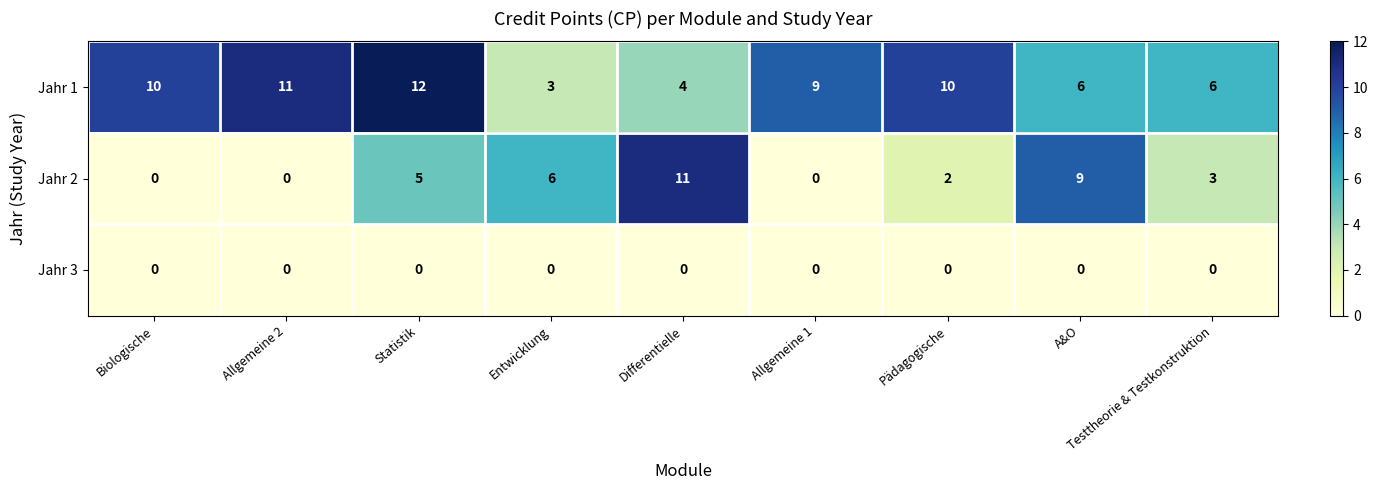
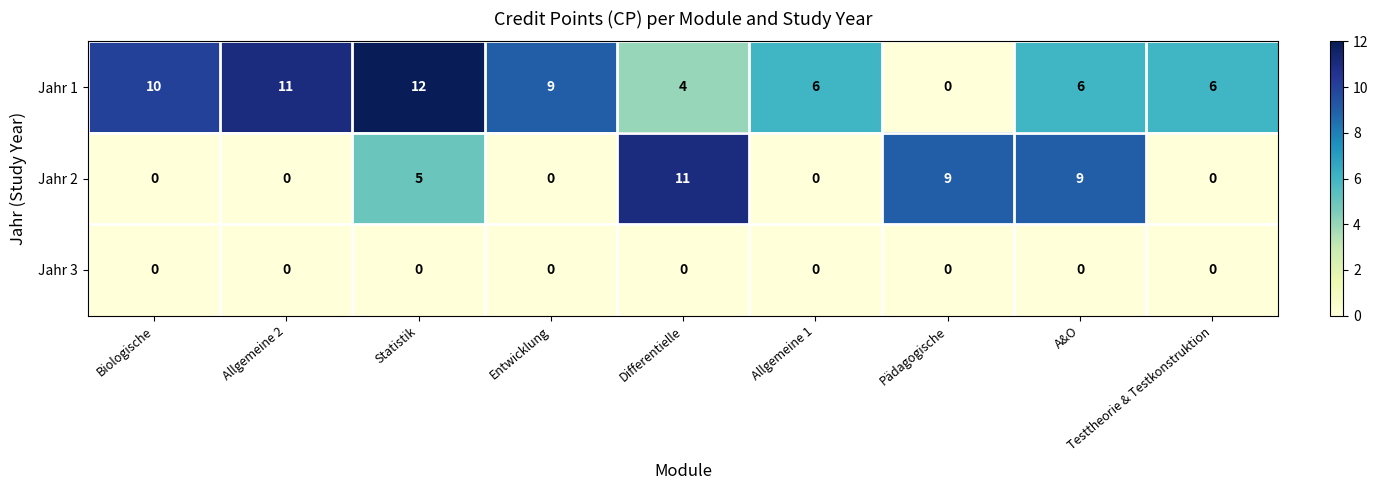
  {
    "Jahr 1": {
      "Biologische": 10,
      "Allgemeine 2": 11,
      "Statistik": 12,
-     "Entwicklung": 3,
+     "Entwicklung": 9,
      "Differentielle": 4,
-     "Allgemeine 1": 9,
-     "Pädagogische": 10,
+     "Allgemeine 1": 6,
+     "Pädagogische": 0,
      "A&O": 6,
      "Testtheorie & Testkonstruktion": 6
    },
    "Jahr 2": {
      "Biologische": 0,
      "Allgemeine 2": 0,
      "Statistik": 5,
-     "Entwicklung": 6,
+     "Entwicklung": 0,
      "Differentielle": 11,
      "Allgemeine 1": 0,
-     "Pädagogische": 2,
+     "Pädagogische": 9,
      "A&O": 9,
-     "Testtheorie & Testkonstruktion": 3
+     "Testtheorie & Testkonstruktion": 0
    },
    "Jahr 3": {
      "Biologische": 0,
      "Allgemeine 2": 0,
      "Statistik": 0,
      "Entwicklung": 0,
      "Differentielle": 0,
      "Allgemeine 1": 0,
      "Pädagogische": 0,
      "A&O": 0,
      "Testtheorie & Testkonstruktion": 0
    }
  }
